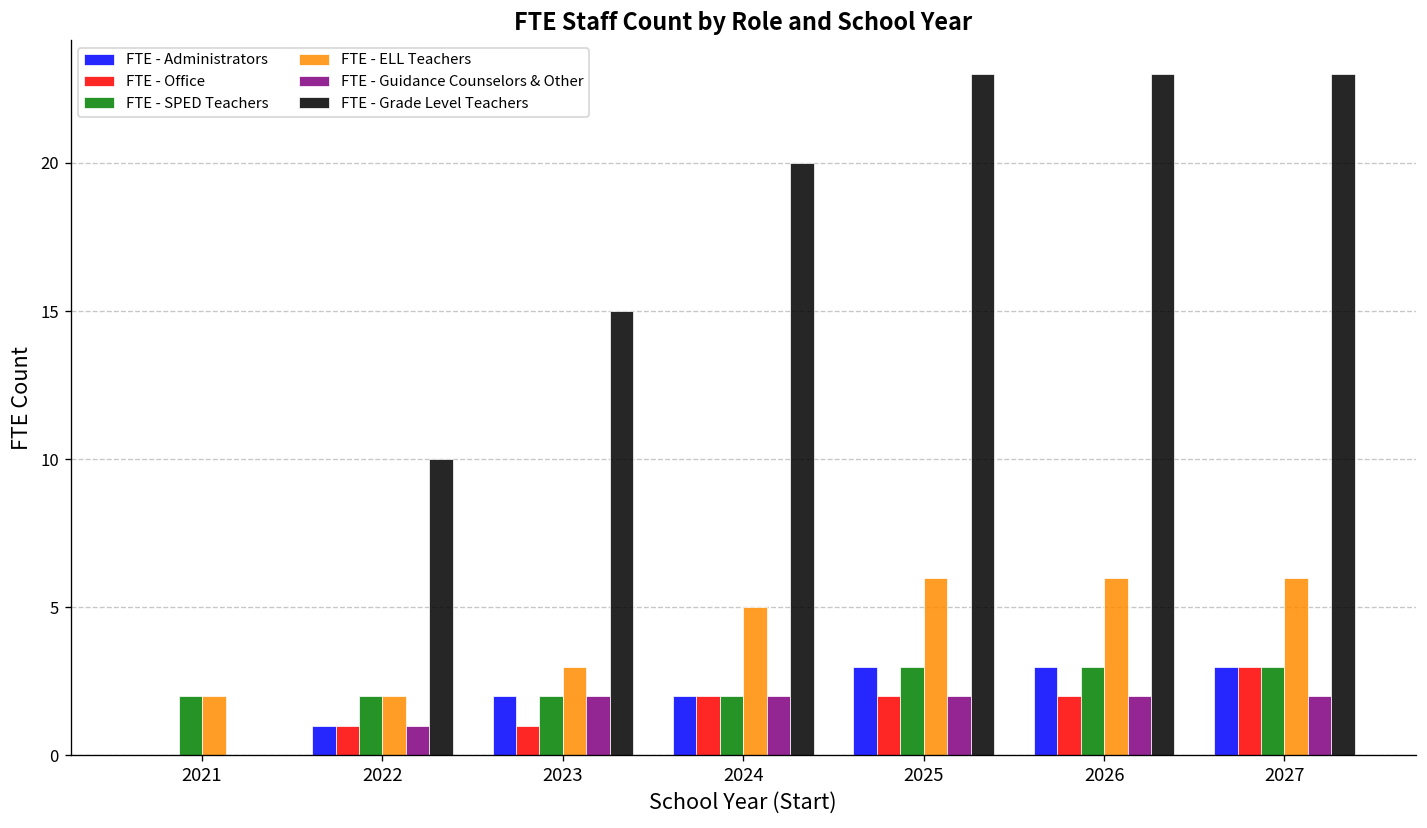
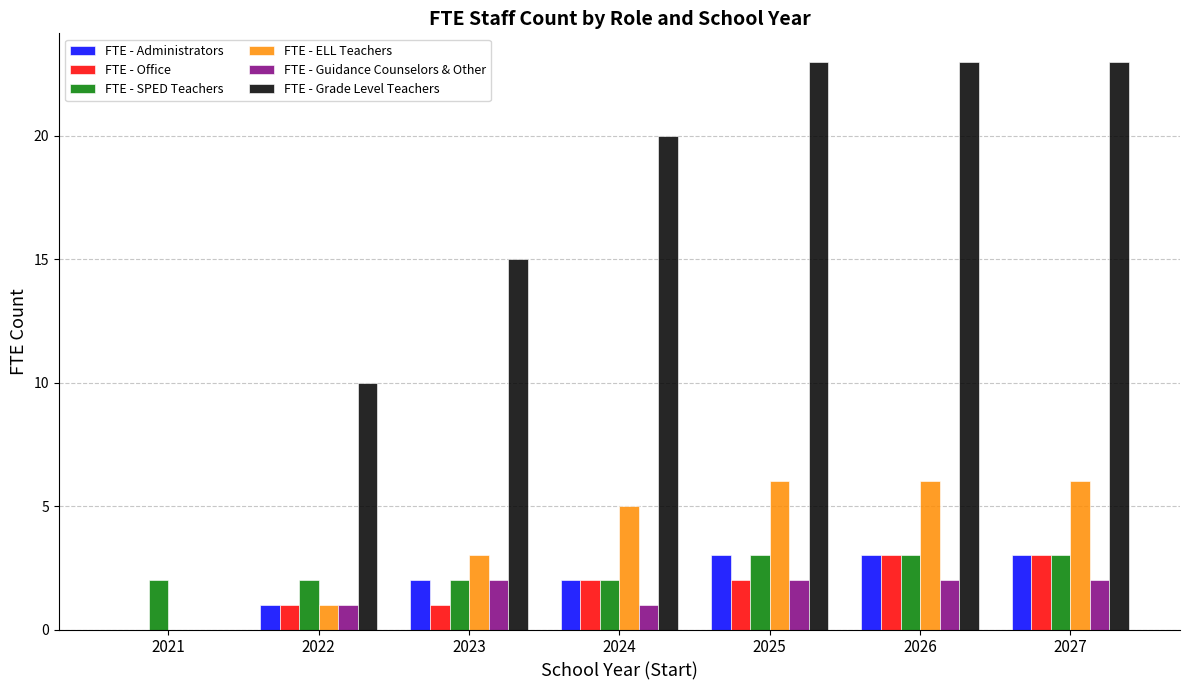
  {
    "FTE - Administrators": {
      "2021": 0,
      "2022": 1,
      "2023": 2,
      "2024": 2,
      "2025": 3,
      "2026": 3,
      "2027": 3
    },
    "FTE - Office": {
      "2021": 0,
      "2022": 1,
      "2023": 1,
      "2024": 2,
      "2025": 2,
-     "2026": 2,
+     "2026": 3,
      "2027": 3
    },
    "FTE - SPED Teachers": {
      "2021": 2,
      "2022": 2,
      "2023": 2,
      "2024": 2,
      "2025": 3,
      "2026": 3,
      "2027": 3
    },
    "FTE - ELL Teachers": {
-     "2021": 2,
-     "2022": 2,
+     "2021": 0,
+     "2022": 1,
      "2023": 3,
      "2024": 5,
      "2025": 6,
      "2026": 6,
      "2027": 6
    },
    "FTE - Guidance Counselors & Other": {
      "2021": 0,
      "2022": 1,
      "2023": 2,
-     "2024": 2,
+     "2024": 1,
      "2025": 2,
      "2026": 2,
      "2027": 2
    },
    "FTE - Grade Level Teachers": {
      "2021": 0,
      "2022": 10,
      "2023": 15,
      "2024": 20,
      "2025": 23,
      "2026": 23,
      "2027": 23
    }
  }
